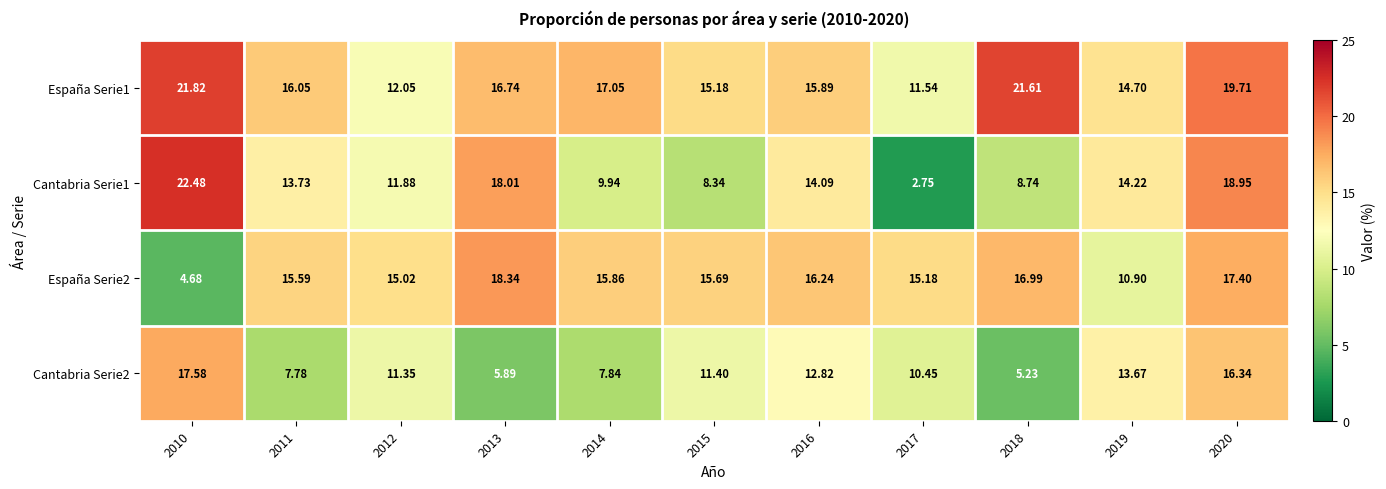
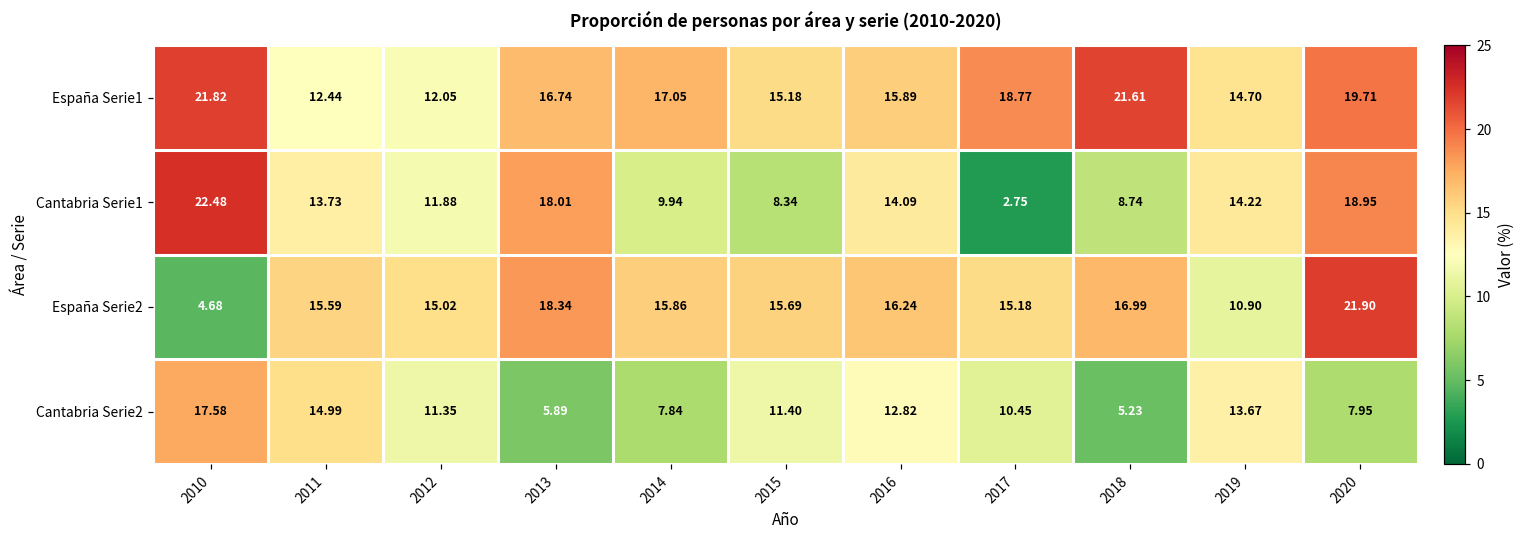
  {
    "España Serie1": {
      "2010": 21.82,
-     "2011": 16.05,
+     "2011": 12.44,
      "2012": 12.05,
      "2013": 16.74,
      "2014": 17.05,
      "2015": 15.18,
      "2016": 15.89,
-     "2017": 11.54,
+     "2017": 18.77,
      "2018": 21.61,
      "2019": 14.70,
      "2020": 19.71
    },
    "Cantabria Serie1": {
      "2010": 22.48,
      "2011": 13.73,
      "2012": 11.88,
      "2013": 18.01,
      "2014": 9.94,
      "2015": 8.34,
      "2016": 14.09,
      "2017": 2.75,
      "2018": 8.74,
      "2019": 14.22,
      "2020": 18.95
    },
    "España Serie2": {
      "2010": 4.68,
      "2011": 15.59,
      "2012": 15.02,
      "2013": 18.34,
      "2014": 15.86,
      "2015": 15.69,
      "2016": 16.24,
      "2017": 15.18,
      "2018": 16.99,
      "2019": 10.90,
-     "2020": 17.40
+     "2020": 21.90
    },
    "Cantabria Serie2": {
      "2010": 17.58,
-     "2011": 7.78,
+     "2011": 14.99,
      "2012": 11.35,
      "2013": 5.89,
      "2014": 7.84,
      "2015": 11.40,
      "2016": 12.82,
      "2017": 10.45,
      "2018": 5.23,
      "2019": 13.67,
-     "2020": 16.34
+     "2020": 7.95
    }
  }
